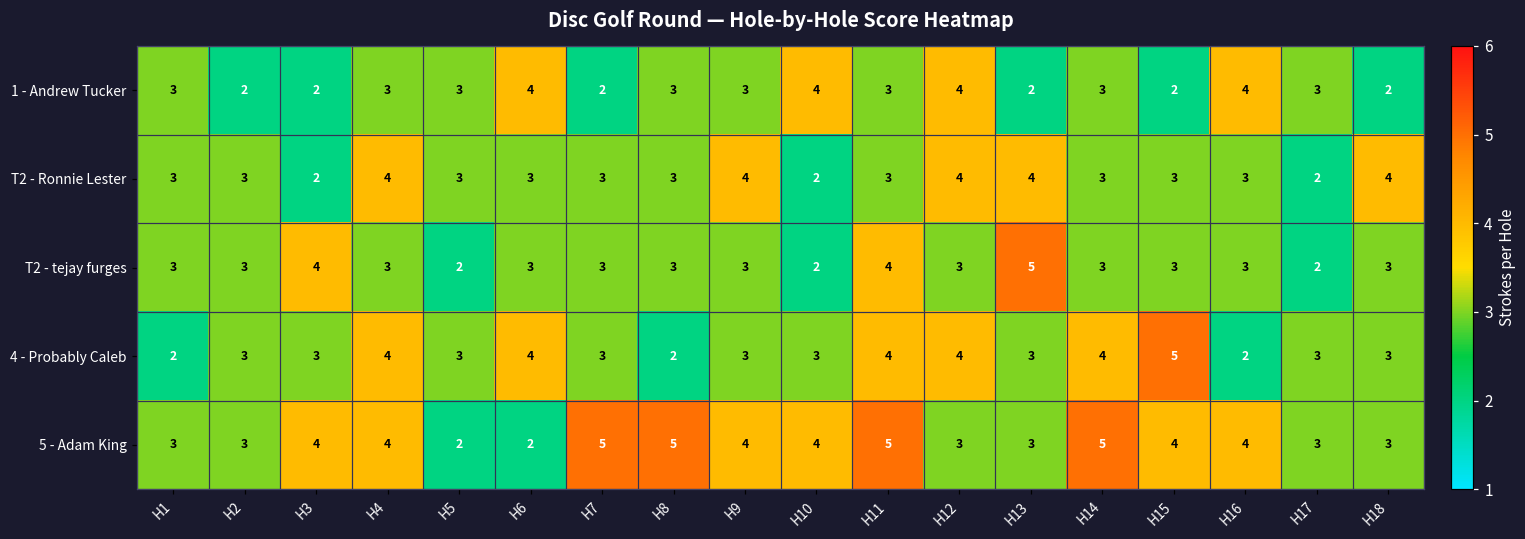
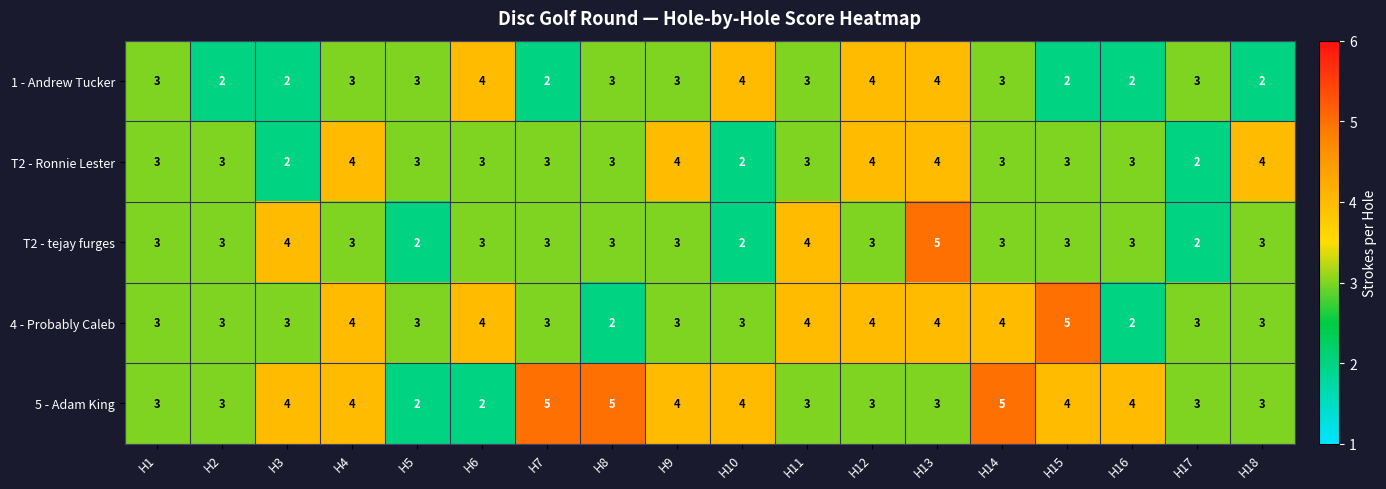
  {
    "1 - Andrew Tucker": {
      "H1": 3,
      "H2": 2,
      "H3": 2,
      "H4": 3,
      "H5": 3,
      "H6": 4,
      "H7": 2,
      "H8": 3,
      "H9": 3,
      "H10": 4,
      "H11": 3,
      "H12": 4,
-     "H13": 2,
+     "H13": 4,
      "H14": 3,
      "H15": 2,
-     "H16": 4,
+     "H16": 2,
      "H17": 3,
      "H18": 2
    },
    "T2 - Ronnie Lester": {
      "H1": 3,
      "H2": 3,
      "H3": 2,
      "H4": 4,
      "H5": 3,
      "H6": 3,
      "H7": 3,
      "H8": 3,
      "H9": 4,
      "H10": 2,
      "H11": 3,
      "H12": 4,
      "H13": 4,
      "H14": 3,
      "H15": 3,
      "H16": 3,
      "H17": 2,
      "H18": 4
    },
    "T2 - tejay furges": {
      "H1": 3,
      "H2": 3,
      "H3": 4,
      "H4": 3,
      "H5": 2,
      "H6": 3,
      "H7": 3,
      "H8": 3,
      "H9": 3,
      "H10": 2,
      "H11": 4,
      "H12": 3,
      "H13": 5,
      "H14": 3,
      "H15": 3,
      "H16": 3,
      "H17": 2,
      "H18": 3
    },
    "4 - Probably Caleb": {
-     "H1": 2,
+     "H1": 3,
      "H2": 3,
      "H3": 3,
      "H4": 4,
      "H5": 3,
      "H6": 4,
      "H7": 3,
      "H8": 2,
      "H9": 3,
      "H10": 3,
      "H11": 4,
      "H12": 4,
-     "H13": 3,
+     "H13": 4,
      "H14": 4,
      "H15": 5,
      "H16": 2,
      "H17": 3,
      "H18": 3
    },
    "5 - Adam King": {
      "H1": 3,
      "H2": 3,
      "H3": 4,
      "H4": 4,
      "H5": 2,
      "H6": 2,
      "H7": 5,
      "H8": 5,
      "H9": 4,
      "H10": 4,
-     "H11": 5,
+     "H11": 3,
      "H12": 3,
      "H13": 3,
      "H14": 5,
      "H15": 4,
      "H16": 4,
      "H17": 3,
      "H18": 3
    }
  }
